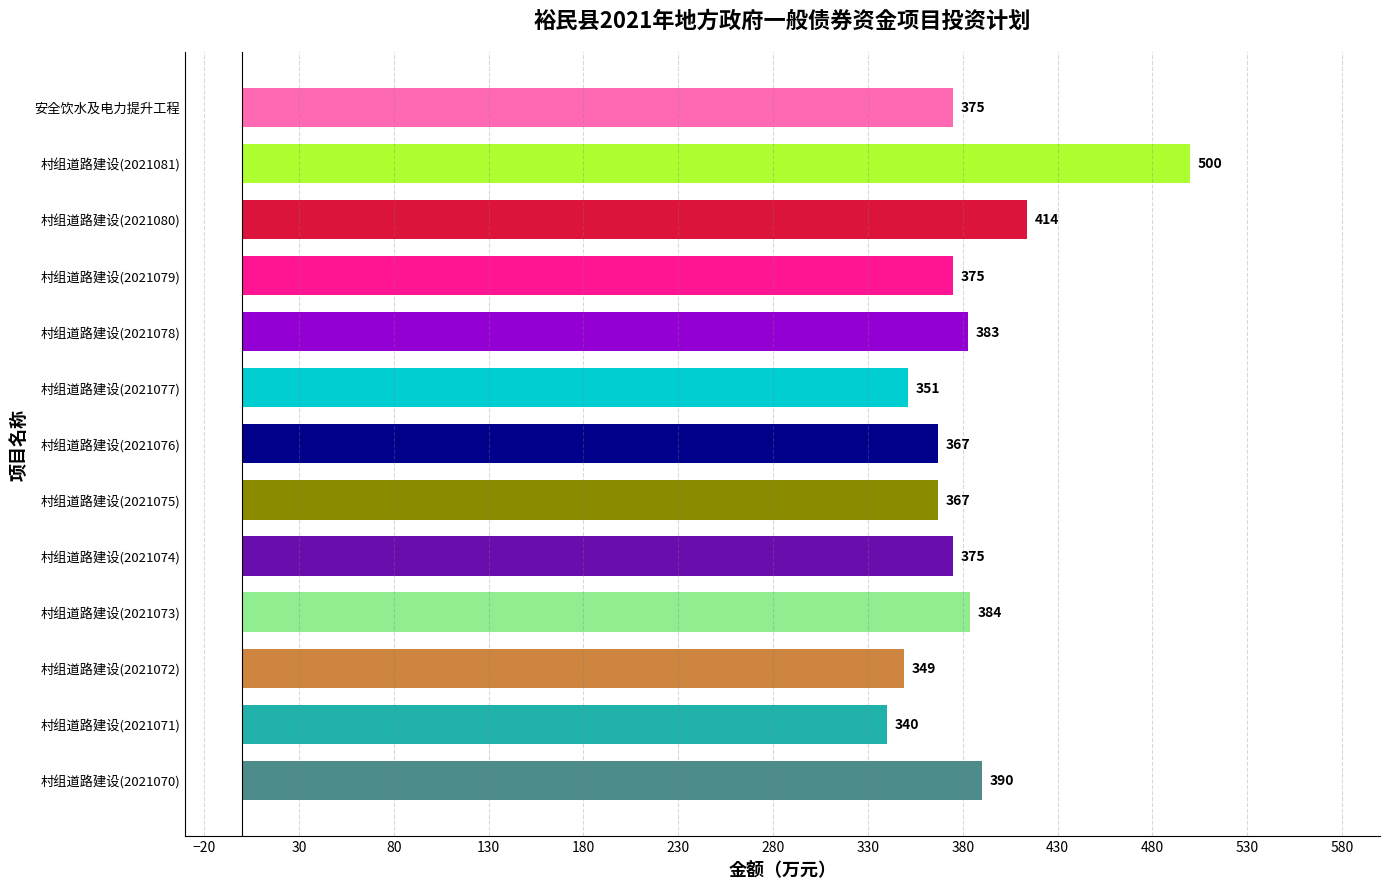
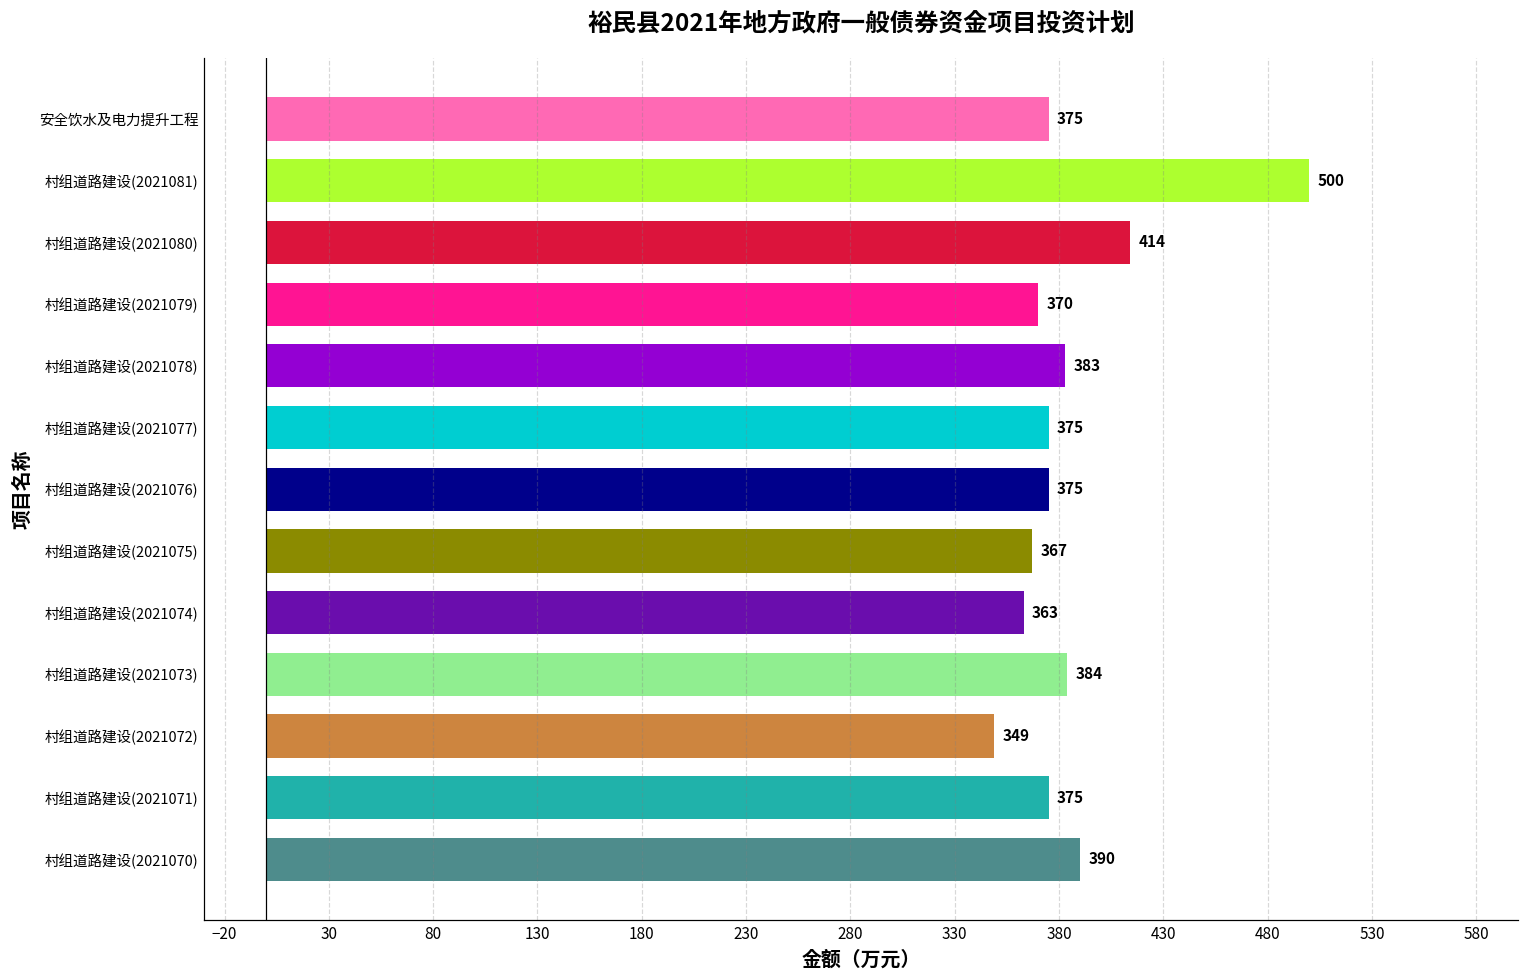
  {
    "安全饮水及电力提升工程": 375,
    "村组道路建设(2021081)": 500,
    "村组道路建设(2021080)": 414,
-   "村组道路建设(2021079)": 375,
+   "村组道路建设(2021079)": 370,
    "村组道路建设(2021078)": 383,
-   "村组道路建设(2021077)": 351,
-   "村组道路建设(2021076)": 367,
+   "村组道路建设(2021077)": 375,
+   "村组道路建设(2021076)": 375,
    "村组道路建设(2021075)": 367,
-   "村组道路建设(2021074)": 375,
+   "村组道路建设(2021074)": 363,
    "村组道路建设(2021073)": 384,
    "村组道路建设(2021072)": 349,
-   "村组道路建设(2021071)": 340,
+   "村组道路建设(2021071)": 375,
    "村组道路建设(2021070)": 390
  }
